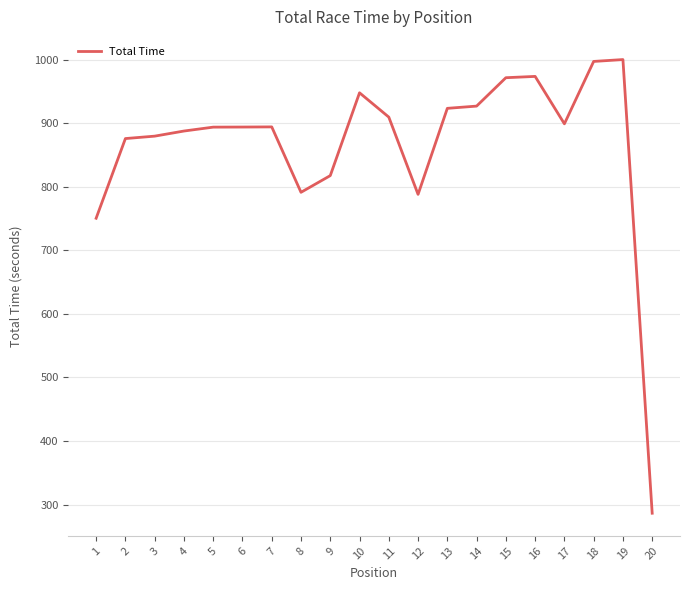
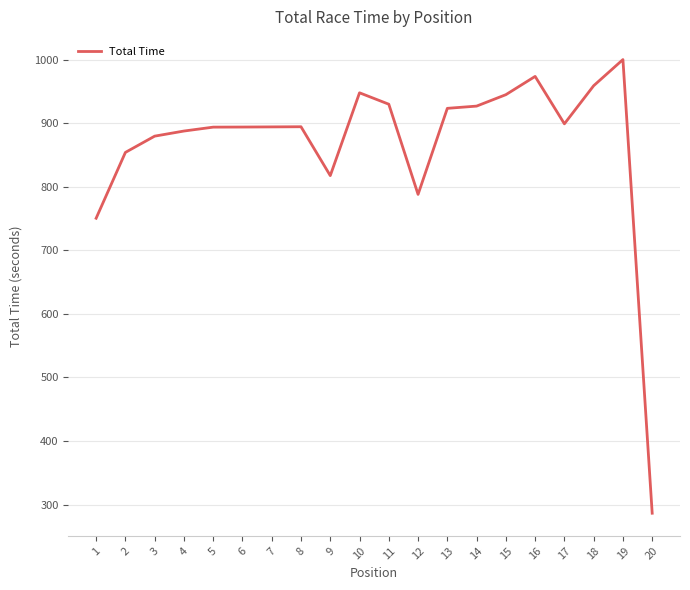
  {
    "1": 750,
-   "2": 880,
+   "2": 850,
    "3": 880,
    "4": 890,
    "5": 890,
    "6": 890,
    "7": 890,
-   "8": 790,
+   "8": 890,
    "9": 820,
    "10": 950,
-   "11": 910,
+   "11": 930,
    "12": 790,
    "13": 920,
    "14": 930,
-   "15": 970,
+   "15": 950,
    "16": 970,
    "17": 900,
-   "18": 1000,
+   "18": 960,
    "19": 1000,
    "20": 290
  }
